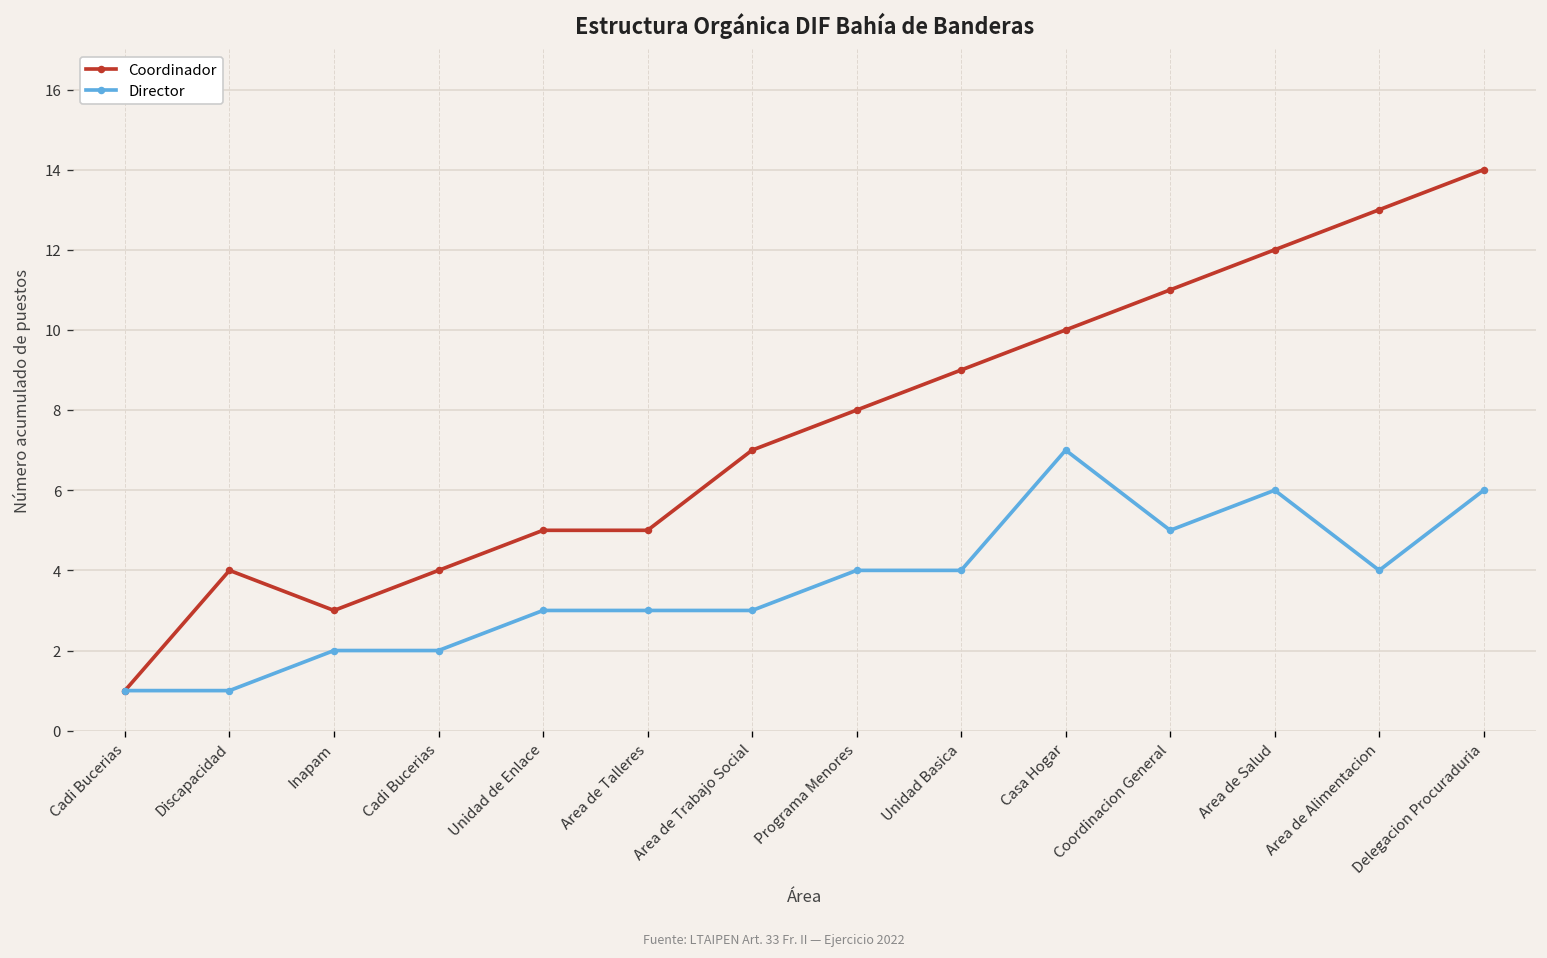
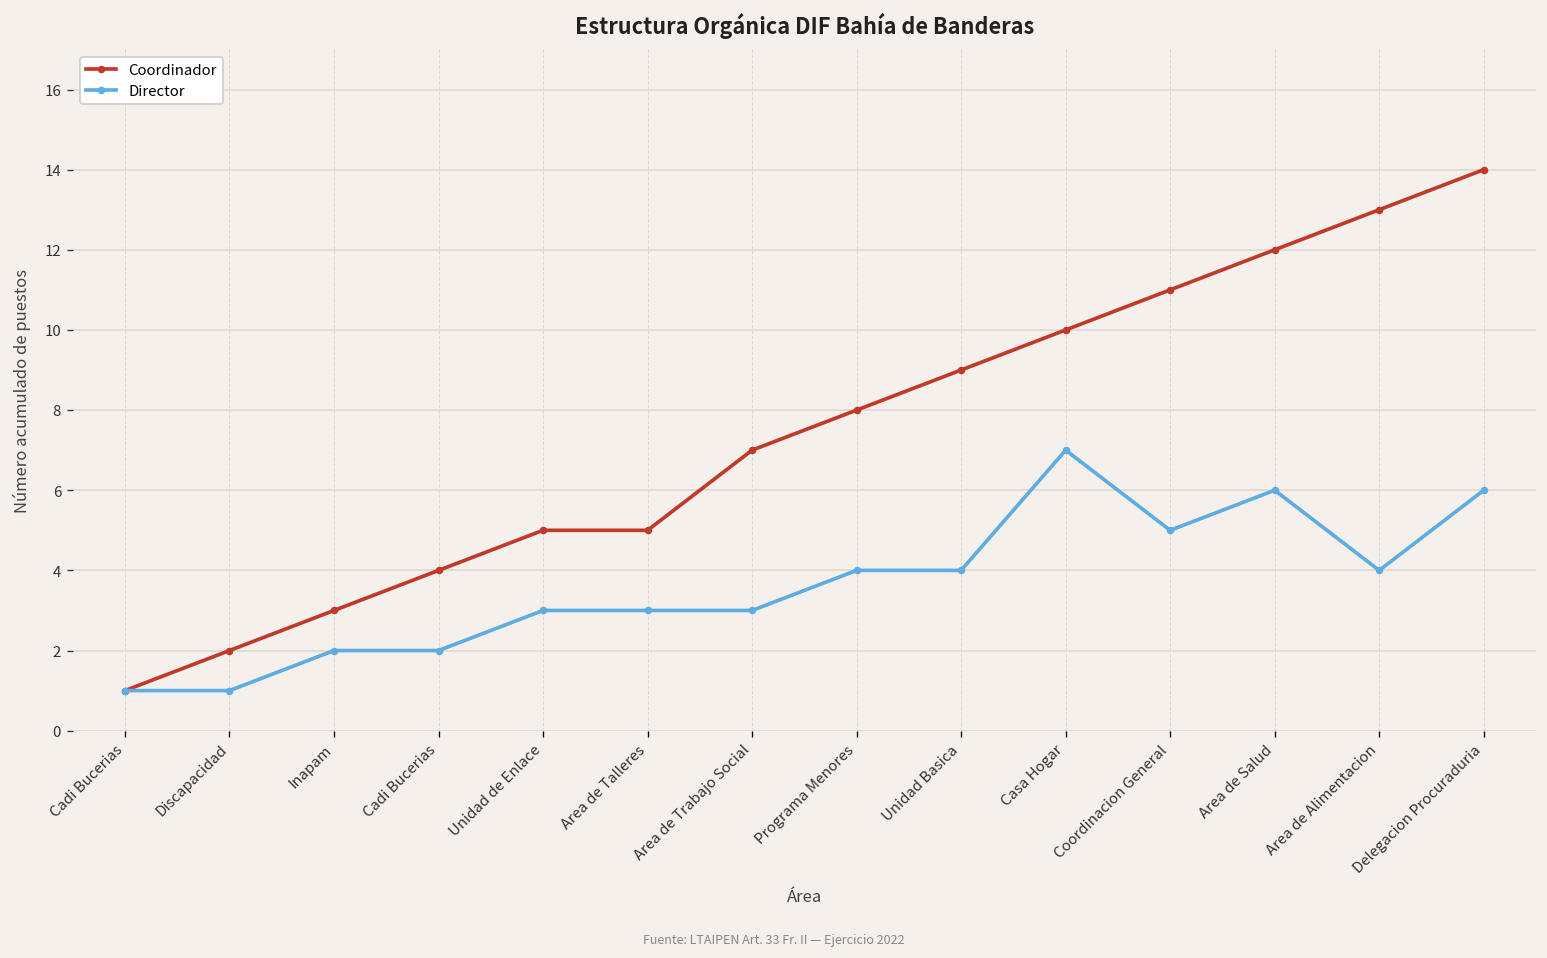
  {
    "Coordinador": {
-     "Discapacidad": 4,
+     "Discapacidad": 2,
      "Inapam": 3,
      "Unidad de Enlace": 5,
      "Area de Talleres": 5,
      "Area de Trabajo Social": 7,
      "Programa Menores": 8,
      "Unidad Basica": 9,
      "Casa Hogar": 10,
      "Coordinacion General": 11,
      "Area de Salud": 12,
      "Area de Alimentacion": 13,
      "Delegacion Procuraduria": 14
    },
    "Director": {
      "Discapacidad": 1,
      "Inapam": 2,
      "Unidad de Enlace": 3,
      "Area de Talleres": 3,
      "Area de Trabajo Social": 3,
      "Programa Menores": 4,
      "Unidad Basica": 4,
      "Casa Hogar": 7,
      "Coordinacion General": 5,
      "Area de Salud": 6,
      "Area de Alimentacion": 4,
      "Delegacion Procuraduria": 6
    }
  }
